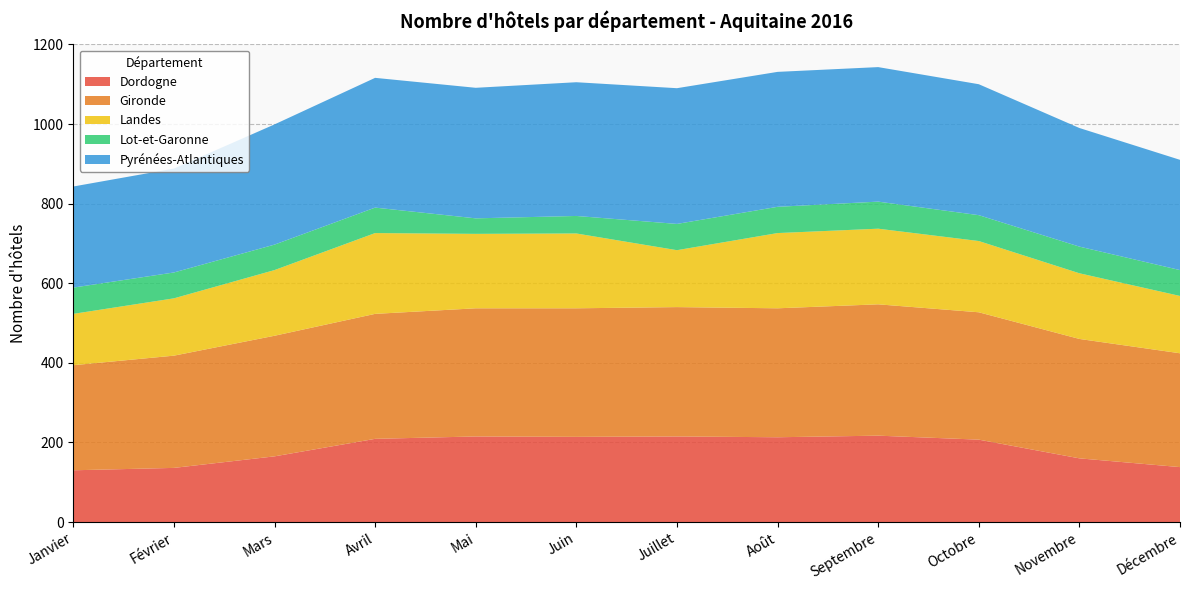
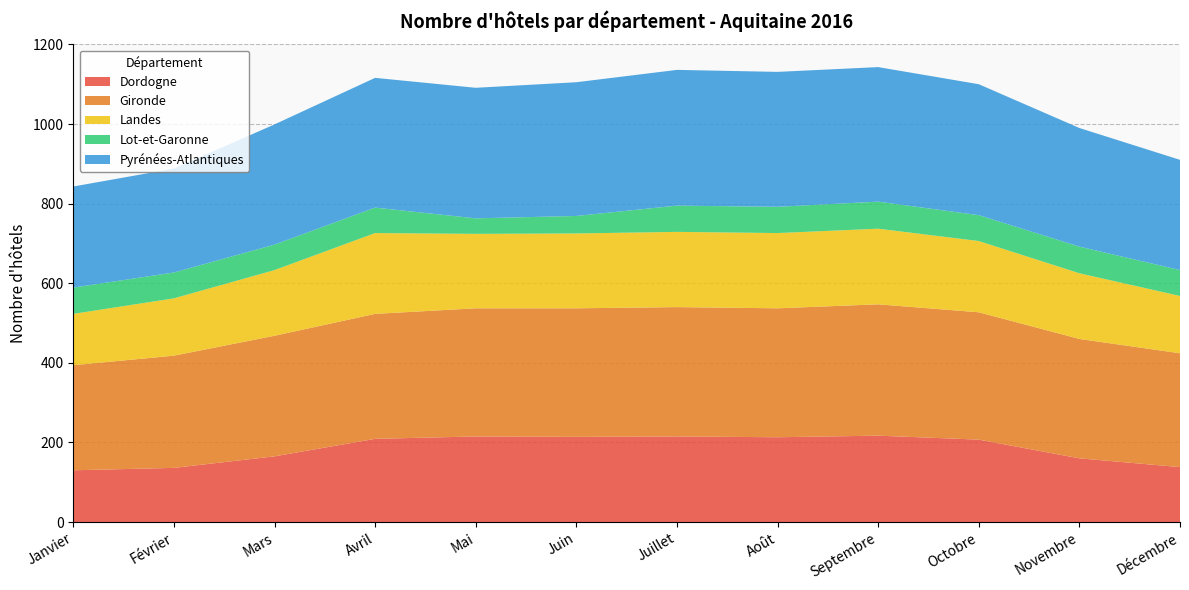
  {
    "Landes": {
      "Janvier": 130,
      "Février": 140,
      "Mars": 170,
      "Avril": 200,
      "Mai": 190,
      "Juin": 190,
-     "Juillet": 140,
+     "Juillet": 190,
      "Août": 190,
      "Septembre": 190,
      "Octobre": 180,
      "Novembre": 170,
      "Décembre": 140
    },
    "Lot-et-Garonne": {
      "Janvier": 70,
      "Février": 70,
      "Mars": 60,
      "Avril": 60,
      "Mai": 40,
      "Juin": 40,
      "Juillet": 70,
      "Août": 70,
      "Septembre": 70,
      "Octobre": 70,
      "Novembre": 70,
      "Décembre": 70
    },
    "Pyrénées-Atlantiques": {
      "Janvier": 250,
      "Mars": 300,
      "Avril": 330,
      "Mai": 330,
      "Juin": 340,
      "Juillet": 340,
      "Août": 340,
      "Septembre": 340,
      "Octobre": 330,
      "Novembre": 300,
      "Décembre": 280
    }
  }
